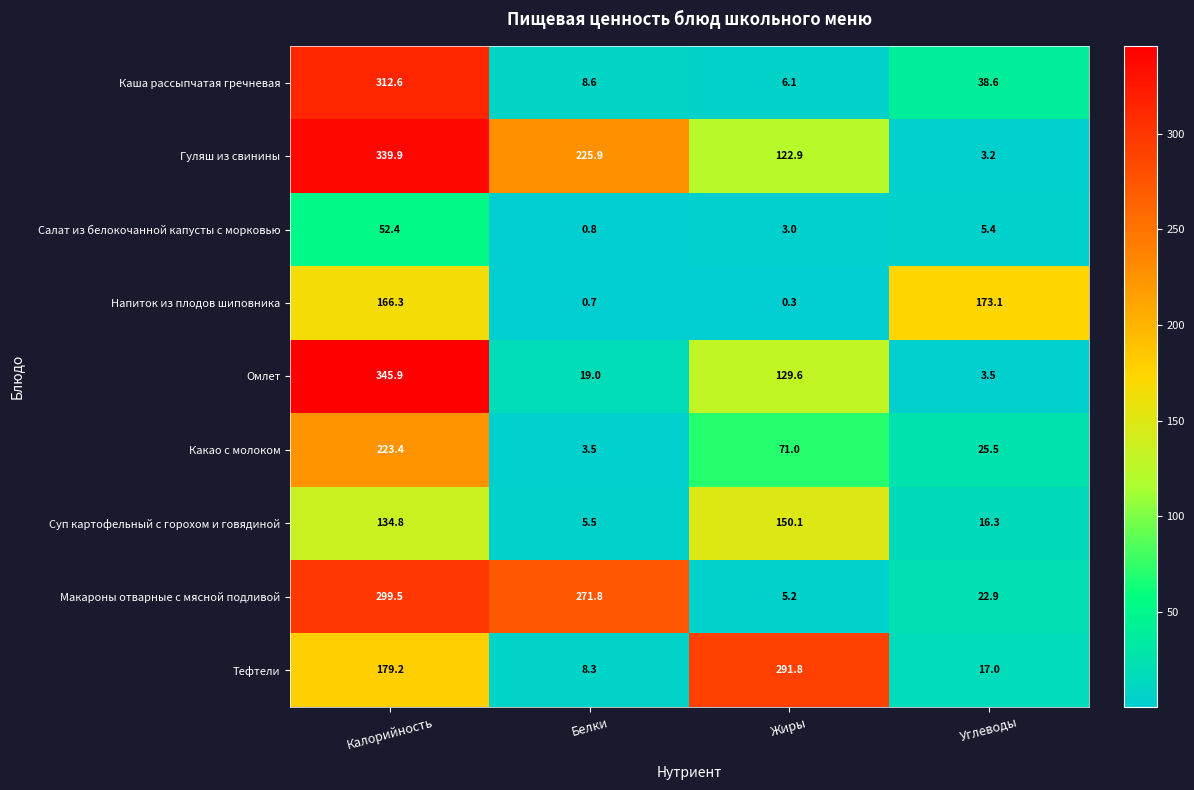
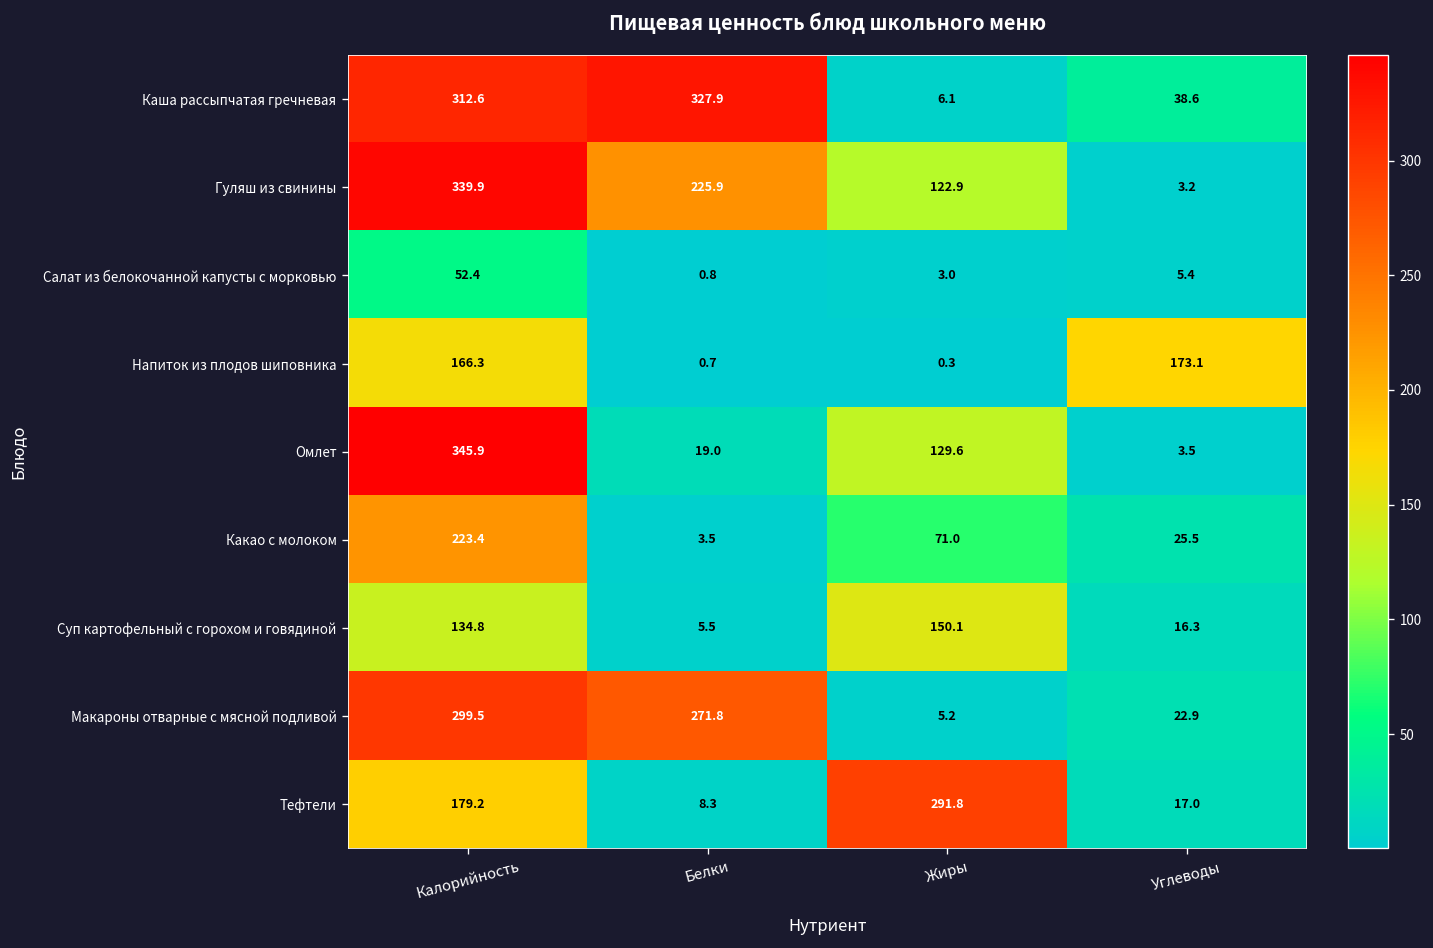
  {
    "Каша рассыпчатая гречневая": {
      "Калорийность": 312.6,
-     "Белки": 8.6,
+     "Белки": 327.9,
      "Жиры": 6.1,
      "Углеводы": 38.6
    },
    "Гуляш из свинины": {
      "Калорийность": 339.9,
      "Белки": 225.9,
      "Жиры": 122.9,
      "Углеводы": 3.2
    },
    "Салат из белокочанной капусты с морковью": {
      "Калорийность": 52.4,
      "Белки": 0.8,
      "Жиры": 3.0,
      "Углеводы": 5.4
    },
    "Напиток из плодов шиповника": {
      "Калорийность": 166.3,
      "Белки": 0.7,
      "Жиры": 0.3,
      "Углеводы": 173.1
    },
    "Омлет": {
      "Калорийность": 345.9,
      "Белки": 19.0,
      "Жиры": 129.6,
      "Углеводы": 3.5
    },
    "Какао с молоком": {
      "Калорийность": 223.4,
      "Белки": 3.5,
      "Жиры": 71.0,
      "Углеводы": 25.5
    },
    "Суп картофельный с горохом и говядиной": {
      "Калорийность": 134.8,
      "Белки": 5.5,
      "Жиры": 150.1,
      "Углеводы": 16.3
    },
    "Макароны отварные с мясной подливой": {
      "Калорийность": 299.5,
      "Белки": 271.8,
      "Жиры": 5.2,
      "Углеводы": 22.9
    },
    "Тефтели": {
      "Калорийность": 179.2,
      "Белки": 8.3,
      "Жиры": 291.8,
      "Углеводы": 17.0
    }
  }
